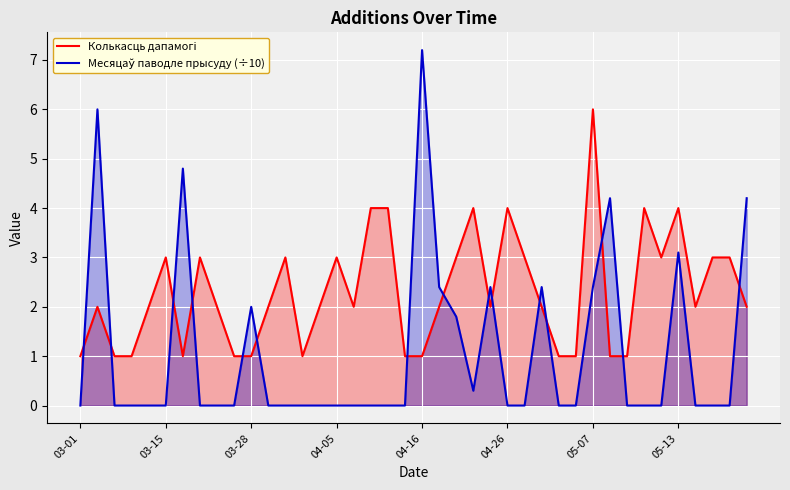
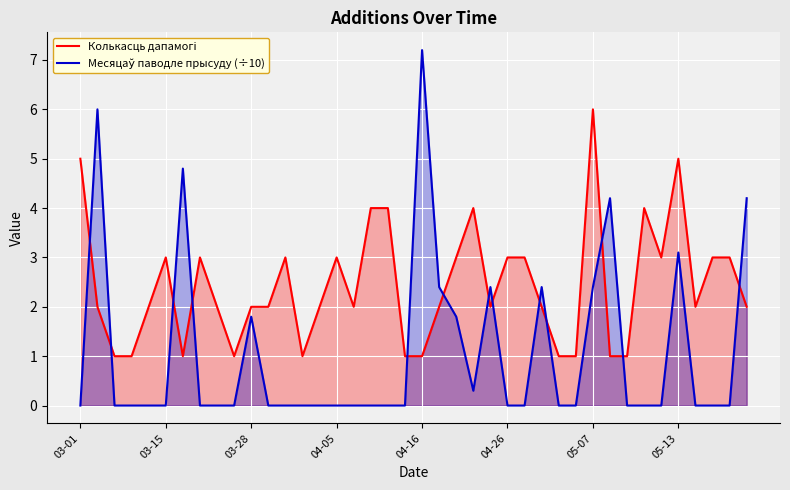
  {
    "Колькасць дапамогі": {
-     "03-01": 1,
+     "03-01": 5,
      "03-15": 3,
-     "03-28": 1,
+     "03-28": 2,
      "04-05": 3,
      "04-16": 1,
-     "04-26": 4,
+     "04-26": 3,
      "05-07": 6,
-     "05-13": 4
+     "05-13": 5
    },
    "Месяцаў паводле прысуду (÷10)": {
      "03-01": 0.0,
      "03-15": 0.0,
-     "03-28": 2.0,
+     "03-28": 1.8,
      "04-05": 0.0,
      "04-16": 7.2,
      "04-26": 0.0,
      "05-07": 2.4,
      "05-13": 3.1
    }
  }
